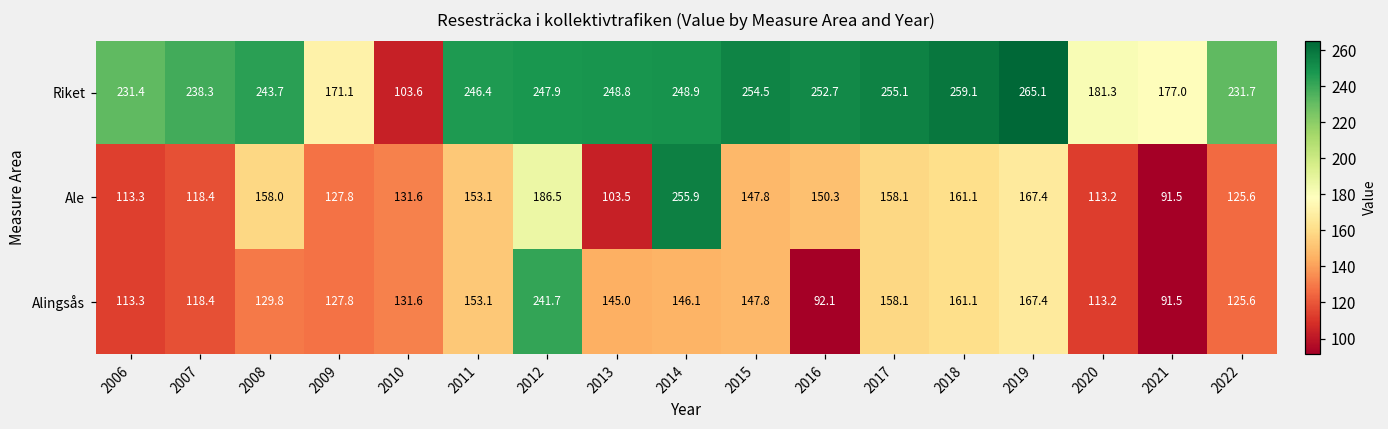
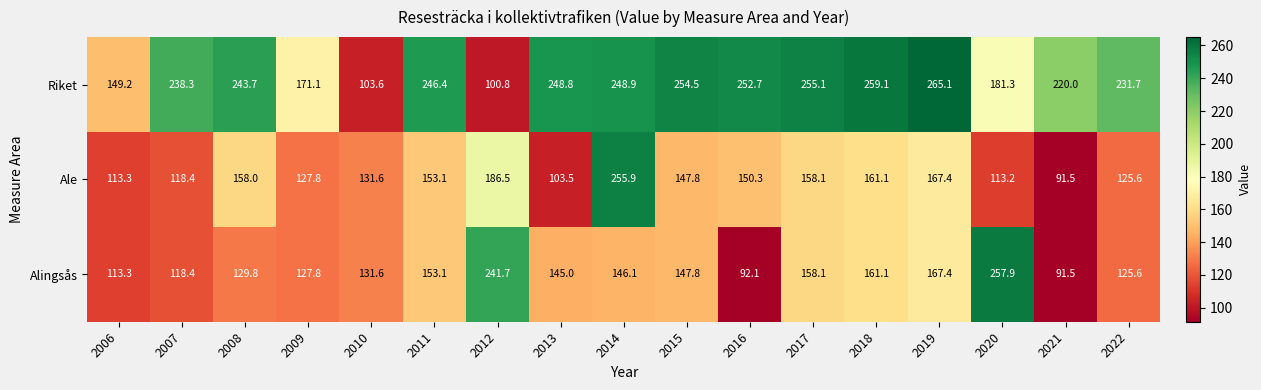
  {
    "Riket": {
-     "2006": 231.4,
+     "2006": 149.2,
      "2007": 238.3,
      "2008": 243.7,
      "2009": 171.1,
      "2010": 103.6,
      "2011": 246.4,
-     "2012": 247.9,
+     "2012": 100.8,
      "2013": 248.8,
      "2014": 248.9,
      "2015": 254.5,
      "2016": 252.7,
      "2017": 255.1,
      "2018": 259.1,
      "2019": 265.1,
      "2020": 181.3,
-     "2021": 177.0,
+     "2021": 220.0,
      "2022": 231.7
    },
    "Ale": {
      "2006": 113.3,
      "2007": 118.4,
      "2008": 158.0,
      "2009": 127.8,
      "2010": 131.6,
      "2011": 153.1,
      "2012": 186.5,
      "2013": 103.5,
      "2014": 255.9,
      "2015": 147.8,
      "2016": 150.3,
      "2017": 158.1,
      "2018": 161.1,
      "2019": 167.4,
      "2020": 113.2,
      "2021": 91.5,
      "2022": 125.6
    },
    "Alingsås": {
      "2006": 113.3,
      "2007": 118.4,
      "2008": 129.8,
      "2009": 127.8,
      "2010": 131.6,
      "2011": 153.1,
      "2012": 241.7,
      "2013": 145.0,
      "2014": 146.1,
      "2015": 147.8,
      "2016": 92.1,
      "2017": 158.1,
      "2018": 161.1,
      "2019": 167.4,
-     "2020": 113.2,
+     "2020": 257.9,
      "2021": 91.5,
      "2022": 125.6
    }
  }
